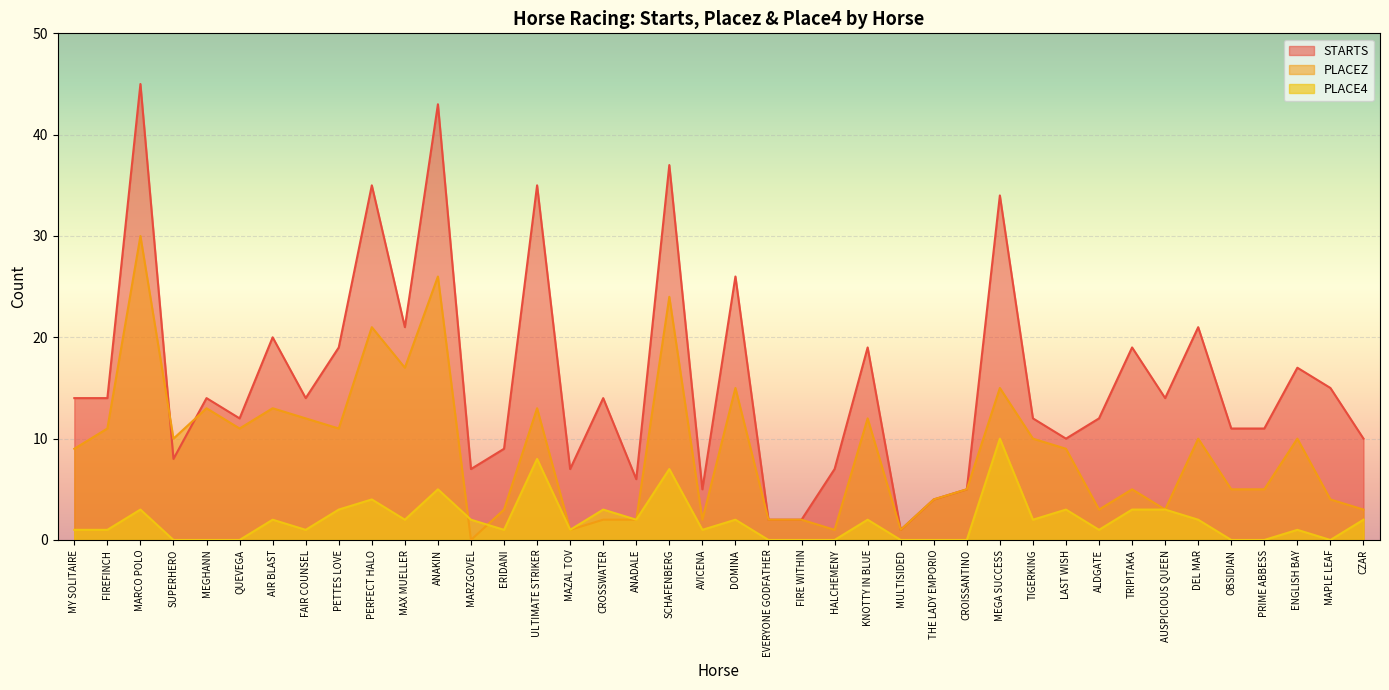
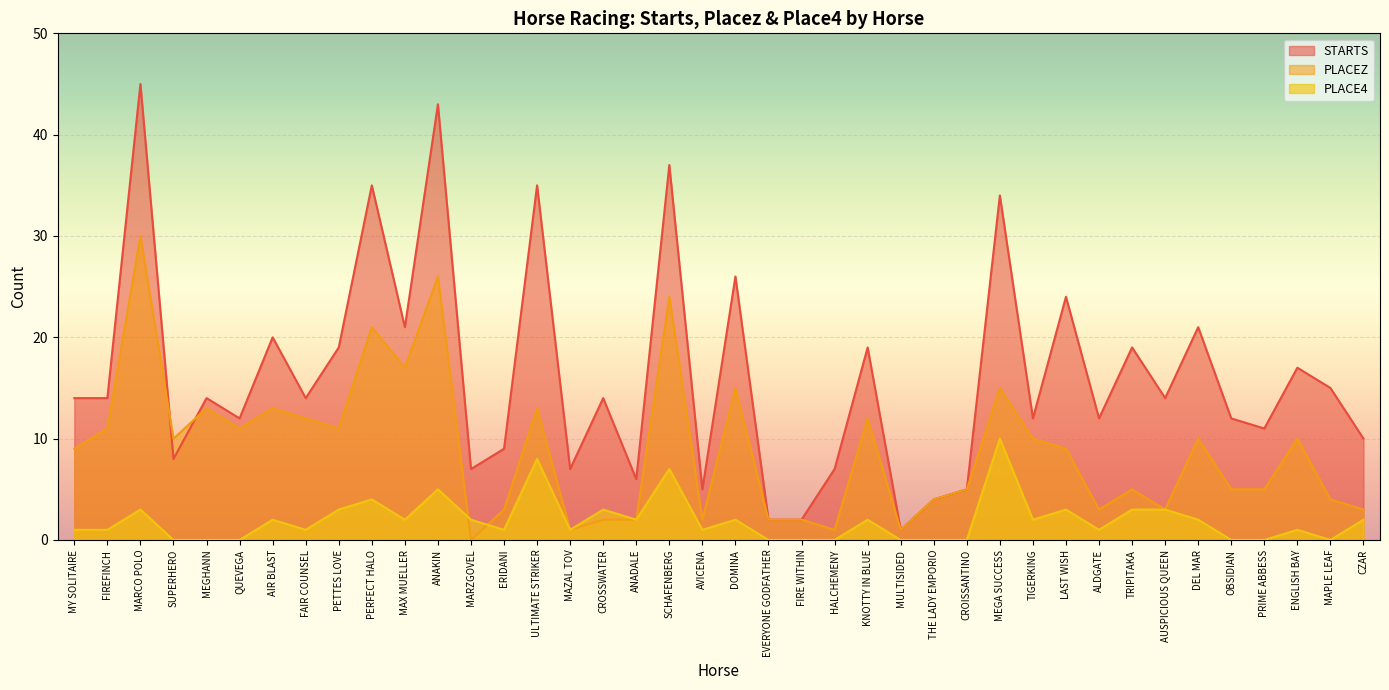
  {
    "STARTS": {
      "MY SOLITAIRE": 14,
      "FIREFINCH": 14,
      "MARCO POLO": 45,
      "SUPERHERO": 8,
      "MEGHANN": 14,
      "QUEVEGA": 12,
      "AIR BLAST": 20,
      "FAIR COUNSEL": 14,
      "PETTES LOVE": 19,
      "PERFECT HALO": 35,
      "MAX MUELLER": 21,
      "ANAKIN": 43,
      "MARZGOVEL": 7,
      "ERIDANI": 9,
      "ULTIMATE STRIKER": 35,
      "MAZAL TOV": 7,
      "CROSSWATER": 14,
      "ANADALE": 6,
      "SCHAFENBERG": 37,
      "AVICENA": 5,
      "DOMINA": 26,
      "HALCHEMENY": 7,
      "KNOTTY IN BLUE": 19,
      "MEGA SUCCESS": 34,
      "TIGERKING": 12,
-     "LAST WISH": 10,
+     "LAST WISH": 24,
      "ALDGATE": 12,
      "TRIPITAKA": 19,
      "AUSPICIOUS QUEEN": 14,
      "DEL MAR": 21,
-     "OBSIDIAN": 11,
+     "OBSIDIAN": 12,
      "PRIME ABBESS": 11,
      "ENGLISH BAY": 17,
      "MAPLE LEAF": 15,
      "CZAR": 10
    }
  }
